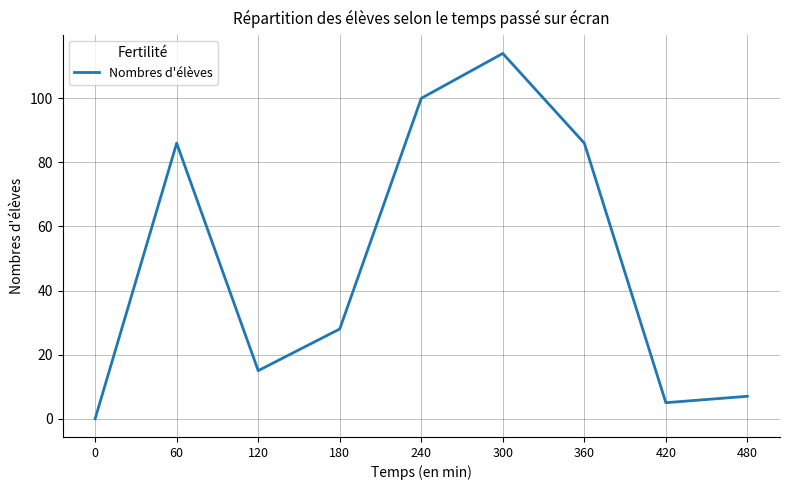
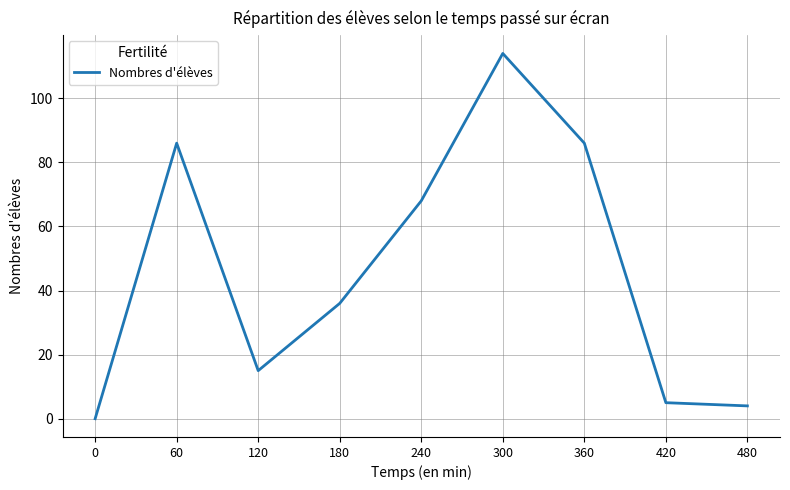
  {
    "0": 0,
    "60": 86,
    "120": 15,
-   "180": 28,
-   "240": 100,
+   "180": 36,
+   "240": 68,
    "300": 114,
    "360": 86,
    "420": 5,
-   "480": 7
+   "480": 4
  }
